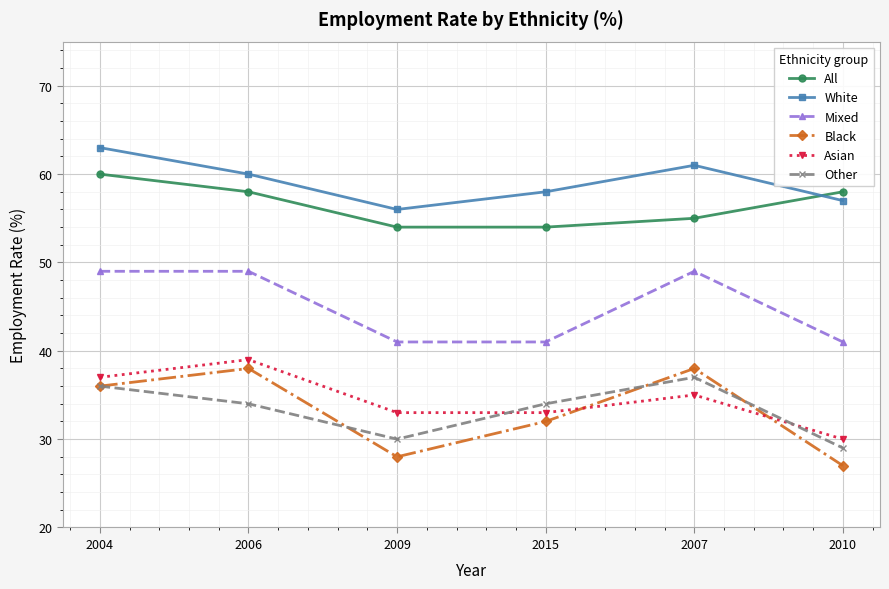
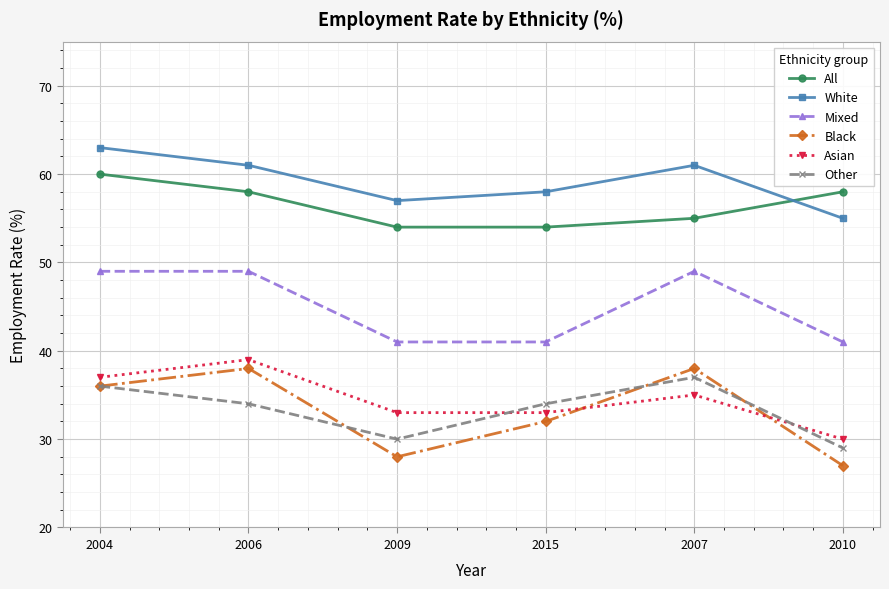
  {
    "All": {
      "2004": 60,
      "2006": 58,
      "2009": 54,
      "2015": 54,
      "2007": 55,
      "2010": 58
    },
    "White": {
      "2004": 63,
-     "2006": 60,
-     "2009": 56,
+     "2006": 61,
+     "2009": 57,
      "2015": 58,
      "2007": 61,
-     "2010": 57
+     "2010": 55
    },
    "Mixed": {
      "2004": 49,
      "2006": 49,
      "2009": 41,
      "2015": 41,
      "2007": 49,
      "2010": 41
    },
    "Black": {
      "2006": 38,
      "2009": 28,
      "2015": 32,
      "2007": 38,
      "2010": 27
    },
    "Asian": {
      "2004": 37,
      "2006": 39,
      "2009": 33,
      "2015": 33,
      "2007": 35,
      "2010": 30
    },
    "Other": {
      "2006": 34,
      "2009": 30,
      "2015": 34,
      "2007": 37,
      "2010": 29
    }
  }
